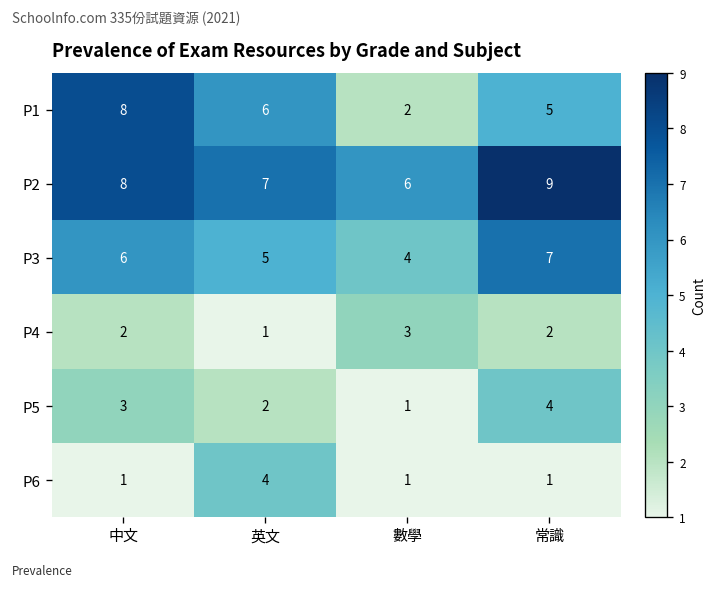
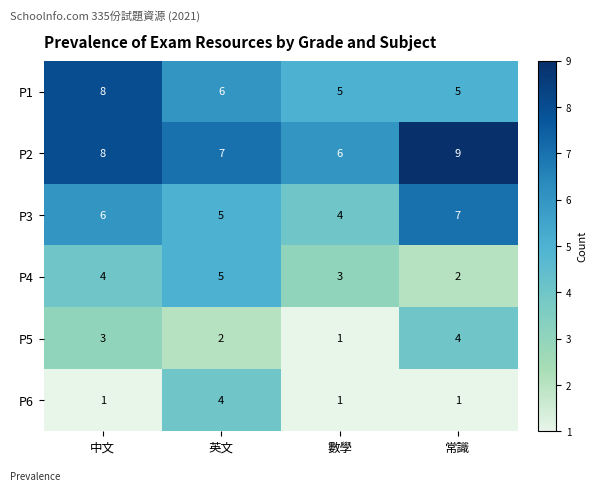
  {
    "P1": {
      "中文": 8,
      "英文": 6,
-     "數學": 2,
+     "數學": 5,
      "常識": 5
    },
    "P2": {
      "中文": 8,
      "英文": 7,
      "數學": 6,
      "常識": 9
    },
    "P3": {
      "中文": 6,
      "英文": 5,
      "數學": 4,
      "常識": 7
    },
    "P4": {
-     "中文": 2,
-     "英文": 1,
+     "中文": 4,
+     "英文": 5,
      "數學": 3,
      "常識": 2
    },
    "P5": {
      "中文": 3,
      "英文": 2,
      "數學": 1,
      "常識": 4
    },
    "P6": {
      "中文": 1,
      "英文": 4,
      "數學": 1,
      "常識": 1
    }
  }
